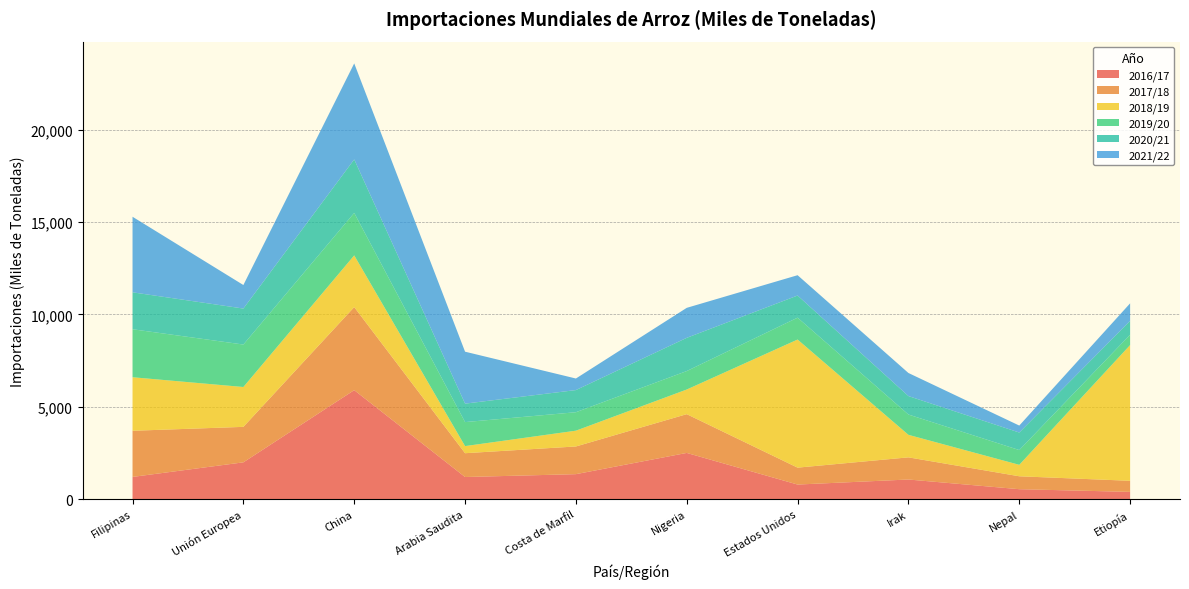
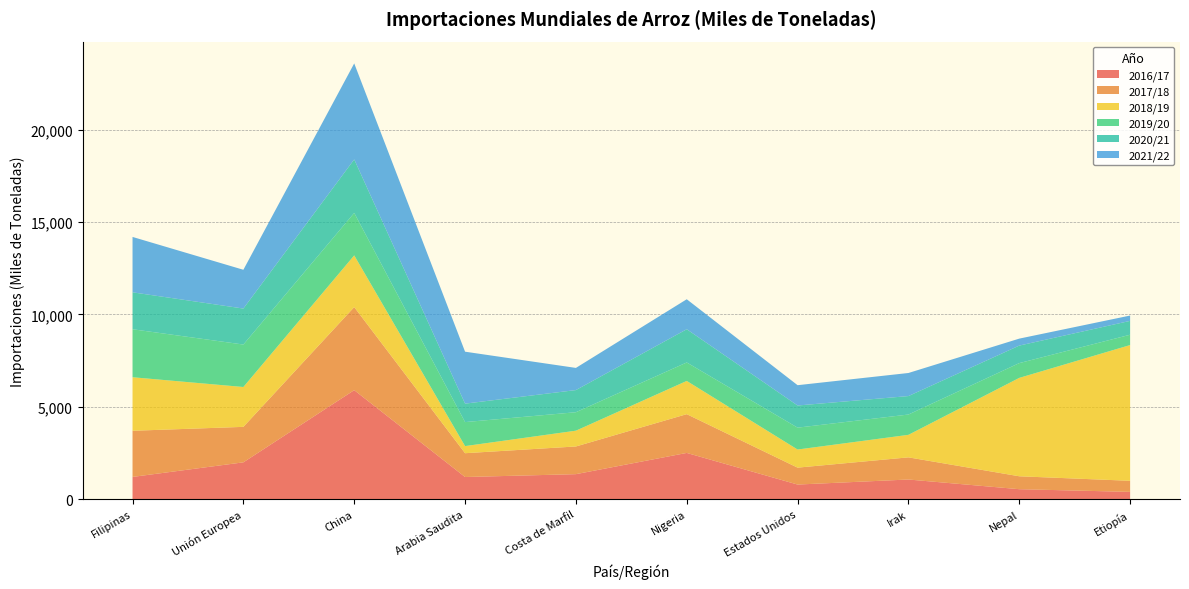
  {
    "2018/19": {
      "Filipinas": "2,900",
      "Unión Europea": "2,200",
      "China": "2,800",
      "Arabia Saudita": "400",
      "Costa de Marfil": "900",
-     "Nigeria": "1,300",
-     "Estados Unidos": "6,900",
+     "Nigeria": "1,800",
+     "Estados Unidos": "1,000",
      "Irak": "1,200",
-     "Nepal": "600",
+     "Nepal": "5,300",
      "Etiopía": "7,400"
    },
    "2021/22": {
-     "Filipinas": "4,100",
-     "Unión Europea": "1,300",
+     "Filipinas": "3,000",
+     "Unión Europea": "2,100",
      "China": "5,200",
      "Arabia Saudita": "2,800",
-     "Costa de Marfil": "600",
+     "Costa de Marfil": "1,200",
      "Nigeria": "1,600",
      "Estados Unidos": "1,100",
      "Irak": "1,300",
      "Nepal": "400",
-     "Etiopía": "1,000"
+     "Etiopía": "300"
    }
  }
